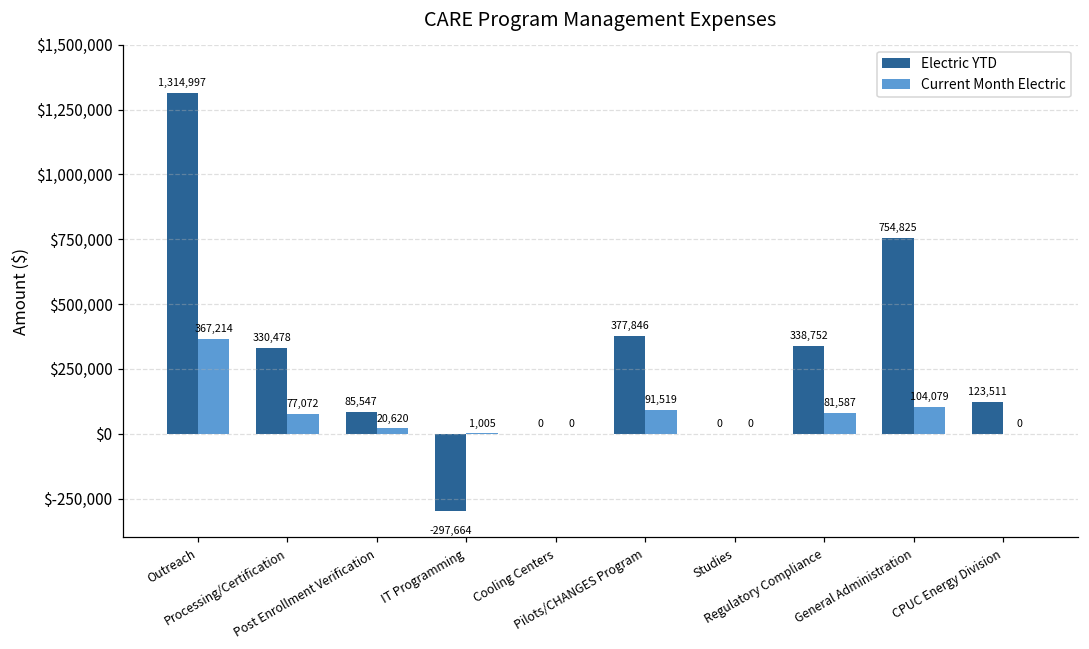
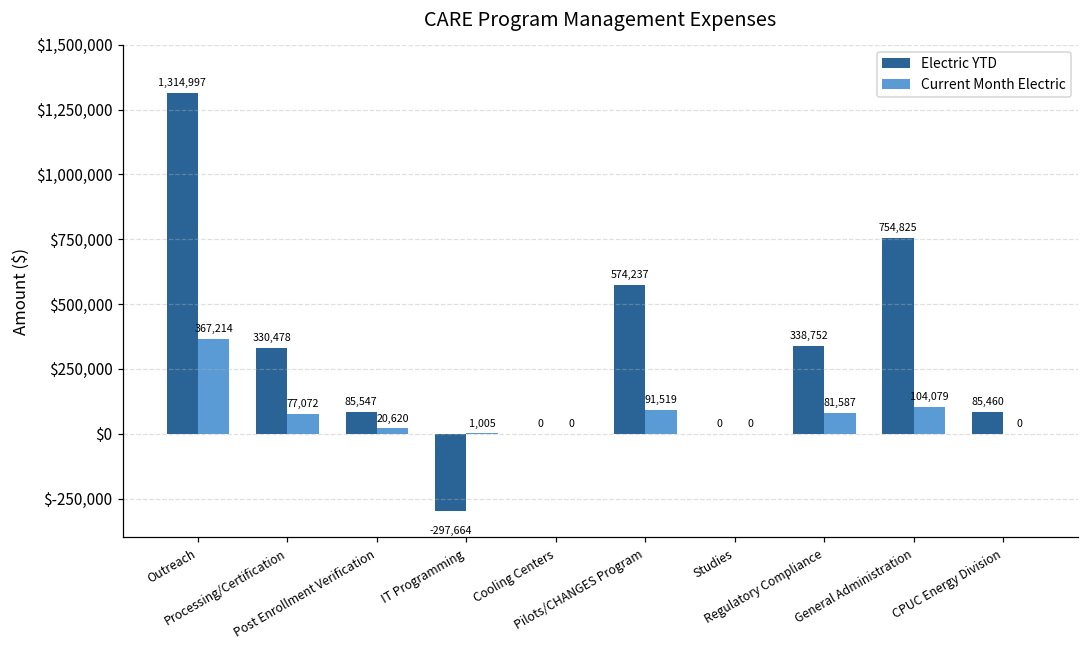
  {
    "Electric YTD": {
      "Outreach": "1,314,997",
      "Processing/Certification": "330,478",
      "Post Enrollment Verification": "85,547",
      "IT Programming": "-297,664",
      "Cooling Centers": "0",
-     "Pilots/CHANGES Program": "377,846",
+     "Pilots/CHANGES Program": "574,237",
      "Studies": "0",
      "Regulatory Compliance": "338,752",
      "General Administration": "754,825",
-     "CPUC Energy Division": "123,511"
+     "CPUC Energy Division": "85,460"
    },
    "Current Month Electric": {
      "Outreach": "367,214",
      "Processing/Certification": "77,072",
      "Post Enrollment Verification": "20,620",
      "IT Programming": "1,005",
      "Cooling Centers": "0",
      "Pilots/CHANGES Program": "91,519",
      "Studies": "0",
      "Regulatory Compliance": "81,587",
      "General Administration": "104,079",
      "CPUC Energy Division": "0"
    }
  }
